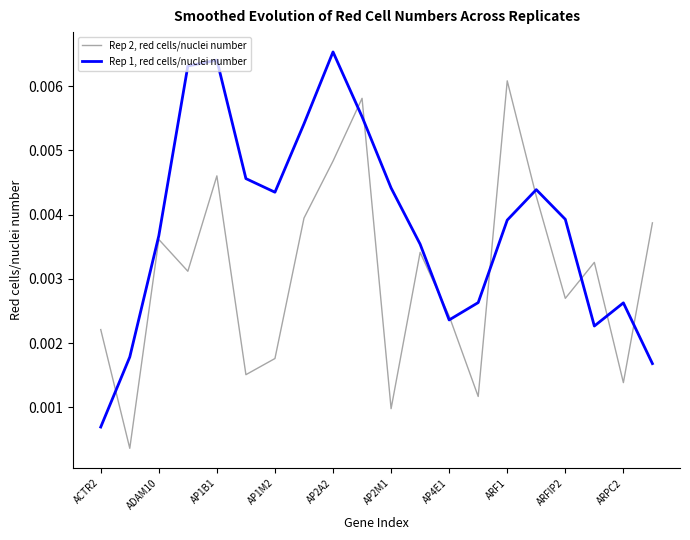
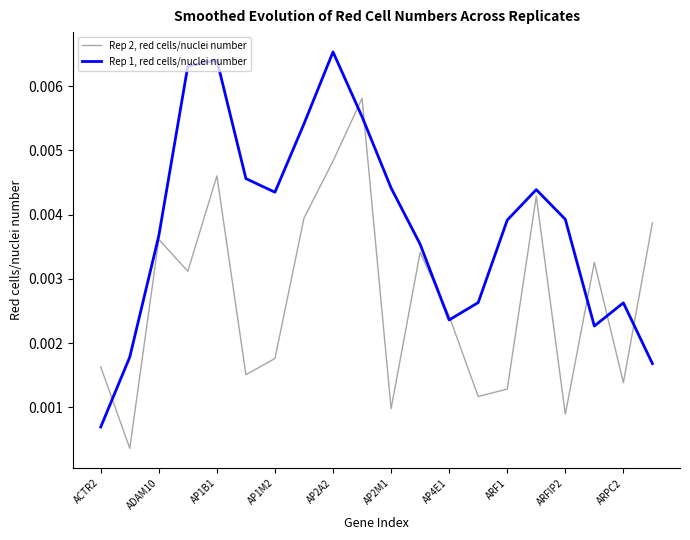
  {
    "Rep 2, red cells/nuclei number": {
-     "ACTR2": 0.0022,
+     "ACTR2": 0.0016,
      "ADAM10": 0.0036,
      "AP1B1": 0.0046,
      "AP1M2": 0.0018,
      "AP2A2": 0.0048,
      "AP2M1": 0.0010,
      "AP4E1": 0.0024,
-     "ARF1": 0.0061,
-     "ARFIP2": 0.0027,
+     "ARF1": 0.0013,
+     "ARFIP2": 0.0009,
      "ARPC2": 0.0014
    },
    "Rep 1, red cells/nuclei number": {
      "ACTR2": 0.0007,
      "ADAM10": 0.0037,
      "AP1M2": 0.0044,
      "AP2A2": 0.0065,
      "AP2M1": 0.0044,
      "AP4E1": 0.0024,
      "ARF1": 0.0039,
      "ARFIP2": 0.0039,
      "ARPC2": 0.0026
    }
  }
